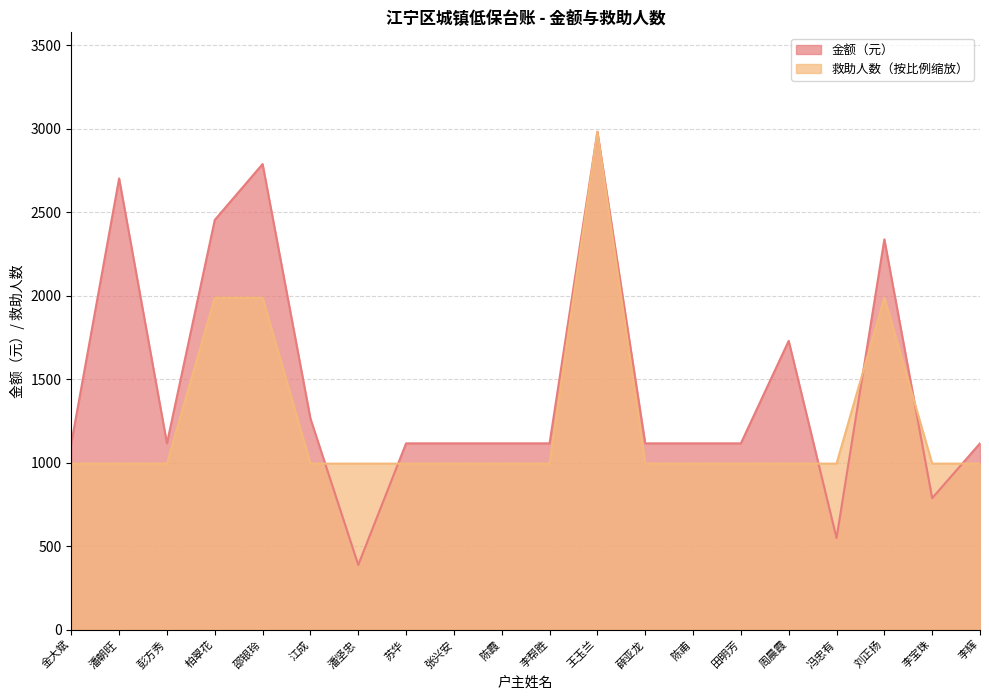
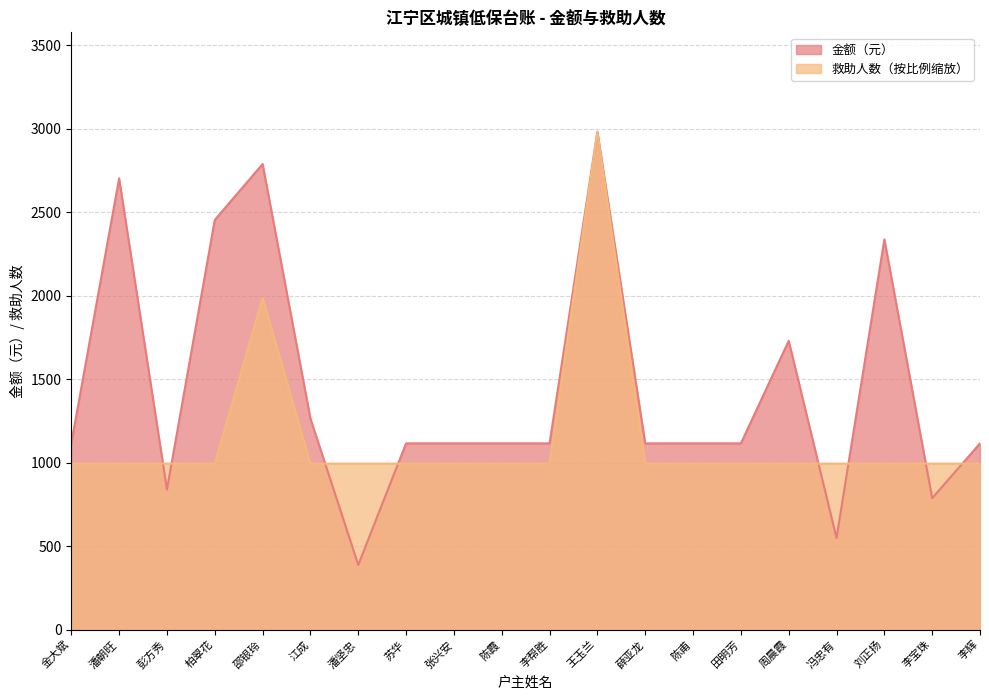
  {
    "金额（元）": {
      "金大斌": 1120,
      "潘朝旺": 2700,
-     "彭方秀": 1120,
+     "彭方秀": 840,
      "柏翠花": 2450,
      "邵银玲": 2790,
      "江成": 1260,
      "潘坚忠": 390,
      "苏华": 1120,
      "张兴安": 1120,
      "陈霞": 1120,
      "李帮胜": 1120,
      "薛亚龙": 1120,
      "陈甫": 1120,
      "田明芳": 1120,
      "周晨霞": 1730,
      "冯忠有": 550,
      "刘正扬": 2340,
      "李宝珠": 790,
      "李辉": 1120
    },
    "救助人数（按比例缩放）": {
      "金大斌": 990,
      "潘朝旺": 990,
      "彭方秀": 990,
-     "柏翠花": 1990,
+     "柏翠花": 990,
      "邵银玲": 1990,
      "江成": 990,
      "潘坚忠": 990,
      "苏华": 990,
      "张兴安": 990,
      "陈霞": 990,
      "李帮胜": 990,
      "薛亚龙": 990,
      "陈甫": 990,
      "田明芳": 990,
      "周晨霞": 990,
      "冯忠有": 990,
-     "刘正扬": 1990,
+     "刘正扬": 990,
      "李宝珠": 990,
      "李辉": 990
    }
  }
